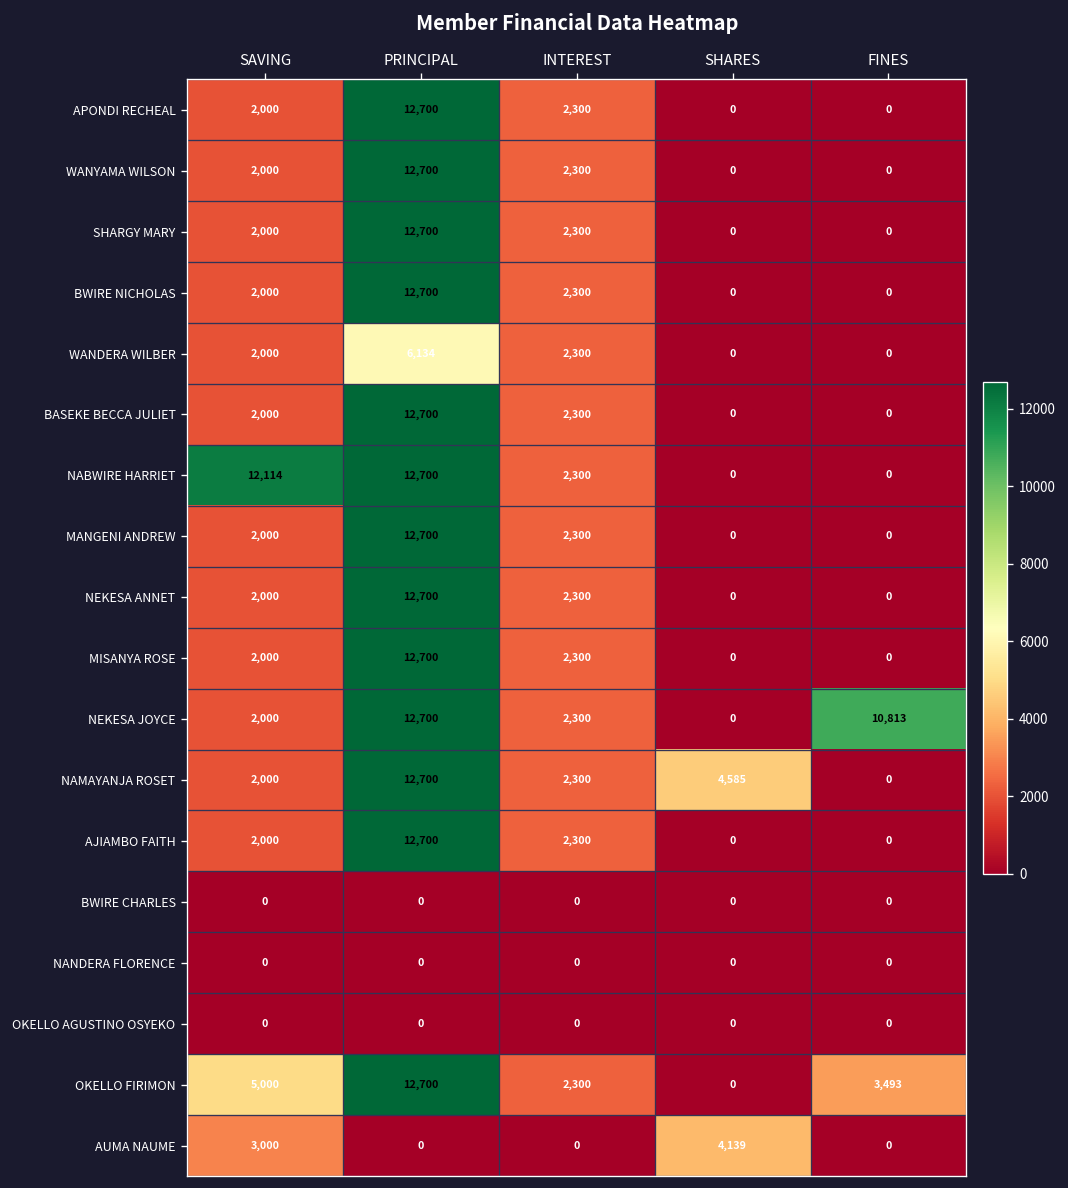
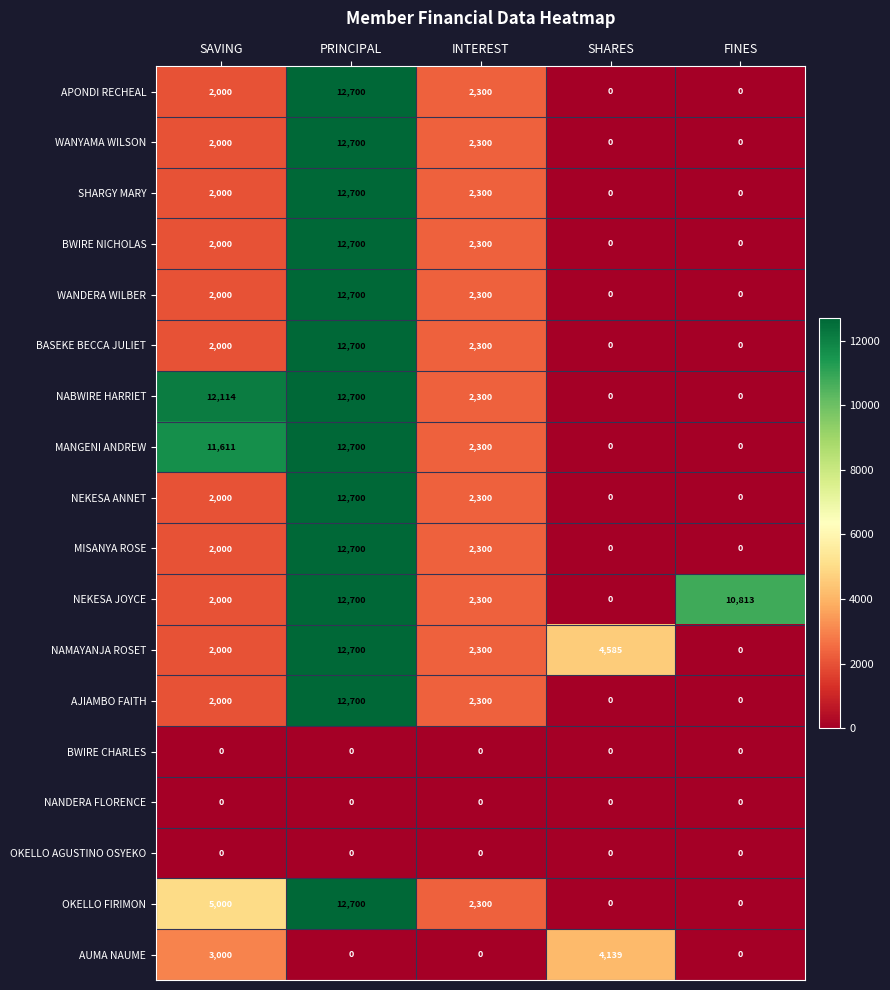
  {
    "APONDI RECHEAL": {
      "SAVING": "2,000",
      "PRINCIPAL": "12,700",
      "INTEREST": "2,300",
      "SHARES": "0",
      "FINES": "0"
    },
    "WANYAMA WILSON": {
      "SAVING": "2,000",
      "PRINCIPAL": "12,700",
      "INTEREST": "2,300",
      "SHARES": "0",
      "FINES": "0"
    },
    "SHARGY MARY": {
      "SAVING": "2,000",
      "PRINCIPAL": "12,700",
      "INTEREST": "2,300",
      "SHARES": "0",
      "FINES": "0"
    },
    "BWIRE NICHOLAS": {
      "SAVING": "2,000",
      "PRINCIPAL": "12,700",
      "INTEREST": "2,300",
      "SHARES": "0",
      "FINES": "0"
    },
    "WANDERA WILBER": {
      "SAVING": "2,000",
-     "PRINCIPAL": "6,134",
+     "PRINCIPAL": "12,700",
      "INTEREST": "2,300",
      "SHARES": "0",
      "FINES": "0"
    },
    "BASEKE BECCA JULIET": {
      "SAVING": "2,000",
      "PRINCIPAL": "12,700",
      "INTEREST": "2,300",
      "SHARES": "0",
      "FINES": "0"
    },
    "NABWIRE HARRIET": {
      "SAVING": "12,114",
      "PRINCIPAL": "12,700",
      "INTEREST": "2,300",
      "SHARES": "0",
      "FINES": "0"
    },
    "MANGENI ANDREW": {
-     "SAVING": "2,000",
+     "SAVING": "11,611",
      "PRINCIPAL": "12,700",
      "INTEREST": "2,300",
      "SHARES": "0",
      "FINES": "0"
    },
    "NEKESA ANNET": {
      "SAVING": "2,000",
      "PRINCIPAL": "12,700",
      "INTEREST": "2,300",
      "SHARES": "0",
      "FINES": "0"
    },
    "MISANYA ROSE": {
      "SAVING": "2,000",
      "PRINCIPAL": "12,700",
      "INTEREST": "2,300",
      "SHARES": "0",
      "FINES": "0"
    },
    "NEKESA JOYCE": {
      "SAVING": "2,000",
      "PRINCIPAL": "12,700",
      "INTEREST": "2,300",
      "SHARES": "0",
      "FINES": "10,813"
    },
    "NAMAYANJA ROSET": {
      "SAVING": "2,000",
      "PRINCIPAL": "12,700",
      "INTEREST": "2,300",
      "SHARES": "4,585",
      "FINES": "0"
    },
    "AJIAMBO FAITH": {
      "SAVING": "2,000",
      "PRINCIPAL": "12,700",
      "INTEREST": "2,300",
      "SHARES": "0",
      "FINES": "0"
    },
    "BWIRE CHARLES": {
      "SAVING": "0",
      "PRINCIPAL": "0",
      "INTEREST": "0",
      "SHARES": "0",
      "FINES": "0"
    },
    "NANDERA FLORENCE": {
      "SAVING": "0",
      "PRINCIPAL": "0",
      "INTEREST": "0",
      "SHARES": "0",
      "FINES": "0"
    },
    "OKELLO AGUSTINO OSYEKO": {
      "SAVING": "0",
      "PRINCIPAL": "0",
      "INTEREST": "0",
      "SHARES": "0",
      "FINES": "0"
    },
    "OKELLO FIRIMON": {
      "SAVING": "5,000",
      "PRINCIPAL": "12,700",
      "INTEREST": "2,300",
      "SHARES": "0",
-     "FINES": "3,493"
+     "FINES": "0"
    },
    "AUMA NAUME": {
      "SAVING": "3,000",
      "PRINCIPAL": "0",
      "INTEREST": "0",
      "SHARES": "4,139",
      "FINES": "0"
    }
  }
